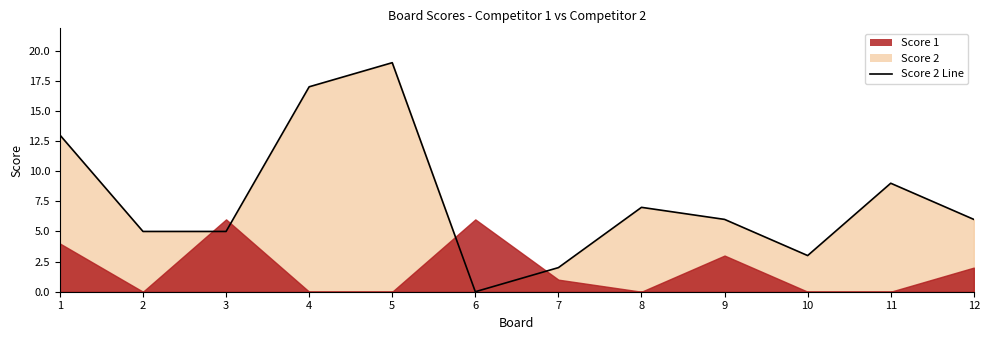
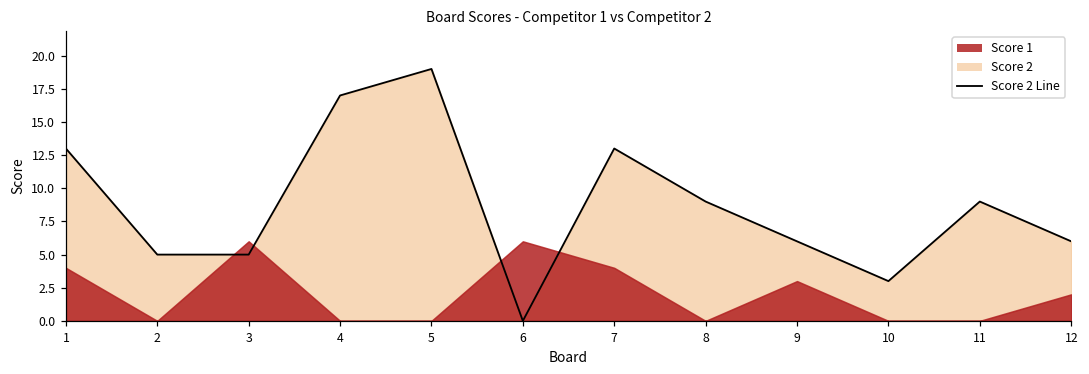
  {
    "Score 2": {
      "1": 13,
      "2": 5,
      "3": 5,
      "4": 17,
      "5": 19,
      "6": 0,
-     "7": 2,
-     "8": 7,
+     "7": 13,
+     "8": 9,
      "9": 6,
      "10": 3,
      "11": 9,
      "12": 6
    },
    "Score 1": {
      "1": 4,
      "2": 0,
      "3": 6,
      "4": 0,
      "5": 0,
      "6": 6,
-     "7": 1,
+     "7": 4,
      "8": 0,
      "9": 3,
      "10": 0,
      "11": 0,
      "12": 2
    }
  }
